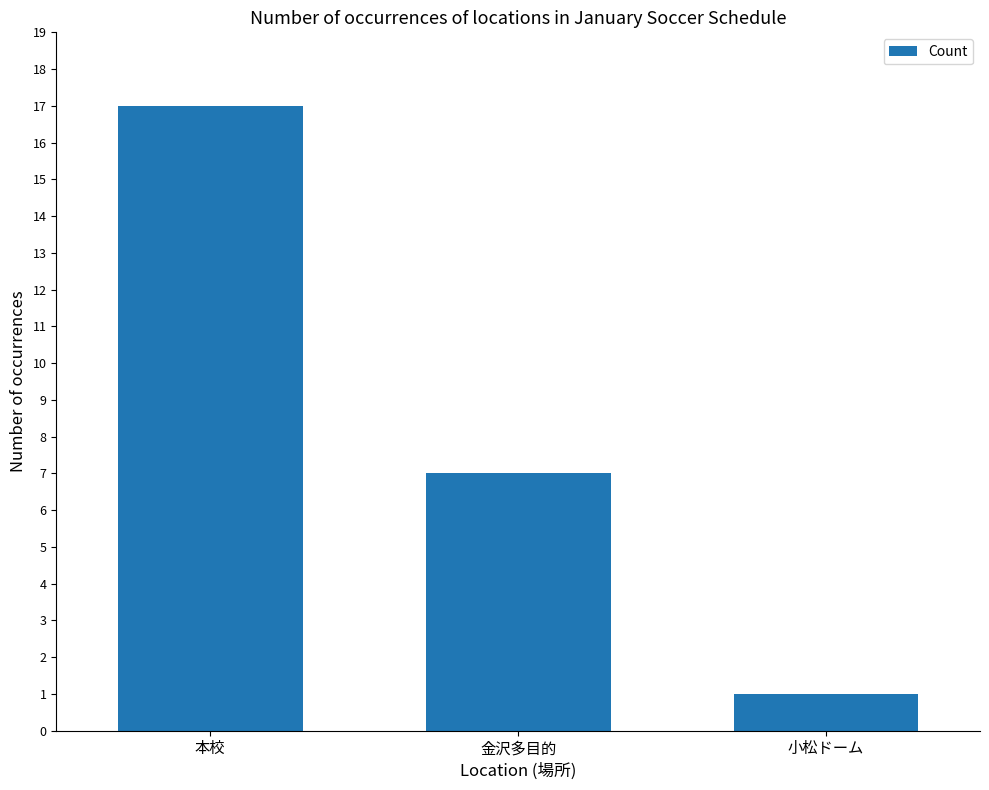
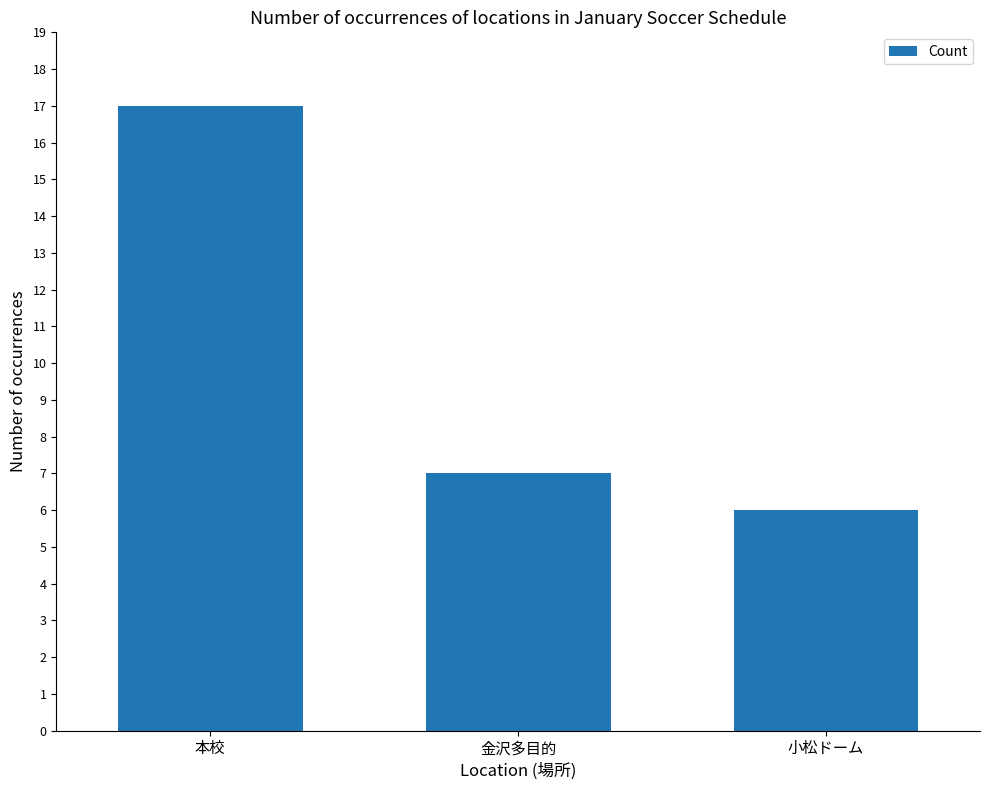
  {
    "本校": 17,
    "金沢多目的": 7,
-   "小松ドーム": 1
+   "小松ドーム": 6
  }
